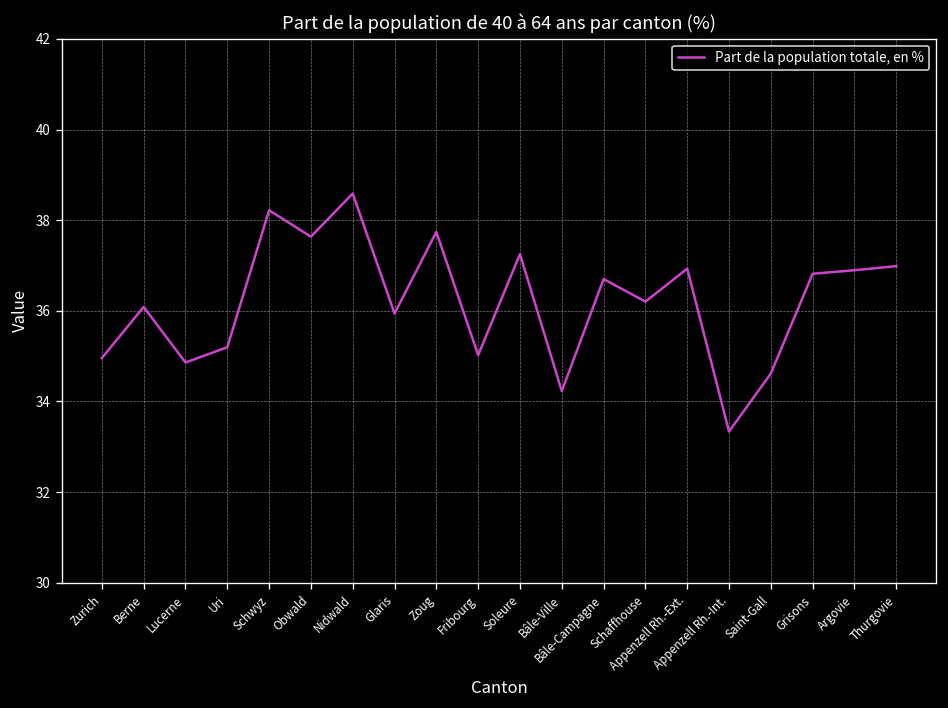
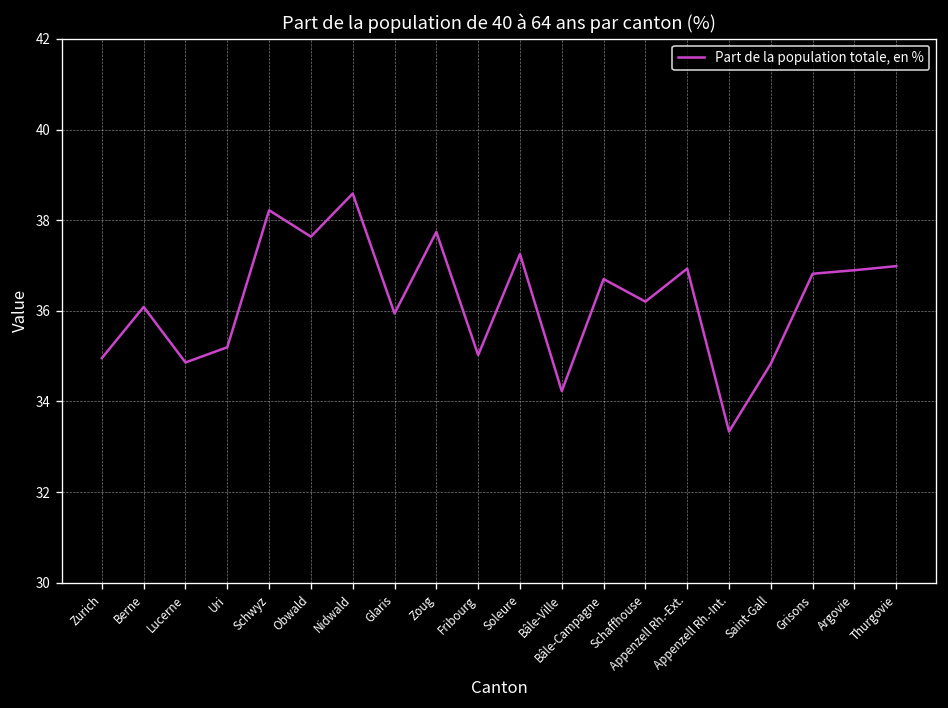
  {
    "Zurich": 35.0,
    "Berne": 36.1,
    "Lucerne": 34.9,
    "Uri": 35.2,
    "Schwyz": 38.2,
    "Obwald": 37.6,
    "Nidwald": 38.6,
    "Glaris": 35.9,
    "Zoug": 37.7,
    "Fribourg": 35.0,
    "Soleure": 37.3,
    "Bâle-Ville": 34.2,
    "Bâle-Campagne": 36.7,
    "Schaffhouse": 36.2,
    "Appenzell Rh.-Ext.": 36.9,
    "Appenzell Rh.-Int.": 33.3,
-   "Saint-Gall": 34.6,
+   "Saint-Gall": 34.8,
    "Grisons": 36.8,
    "Argovie": 36.9,
    "Thurgovie": 37.0
  }
